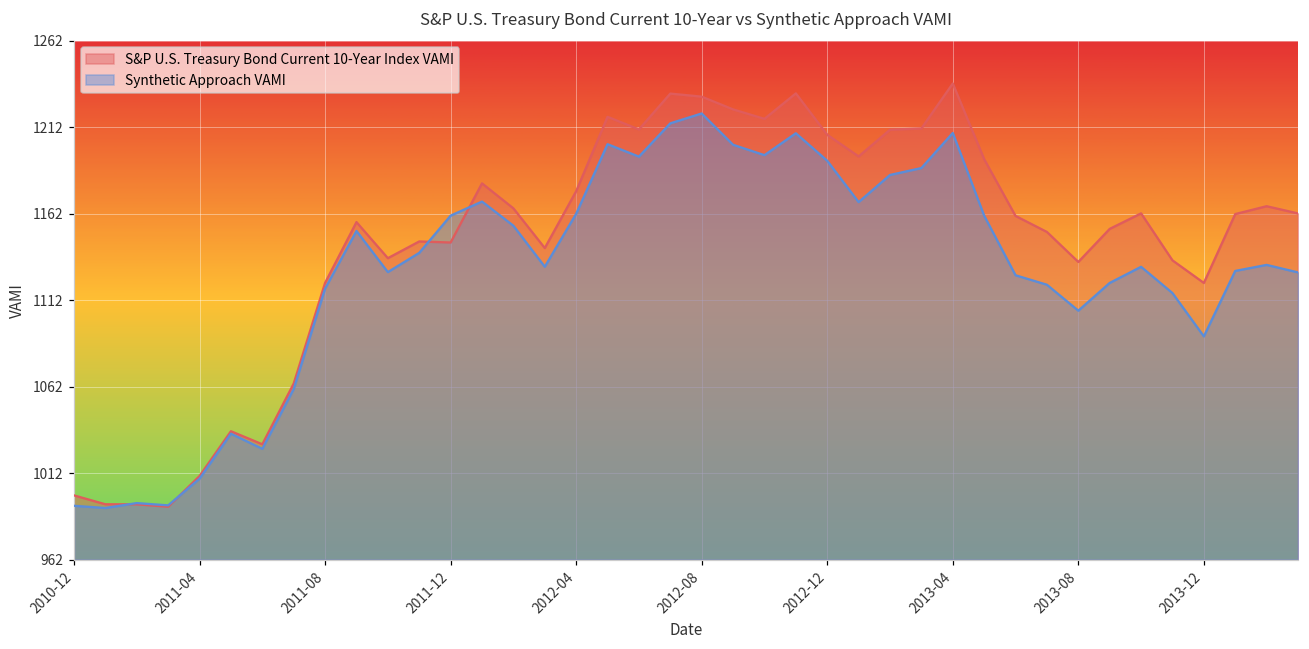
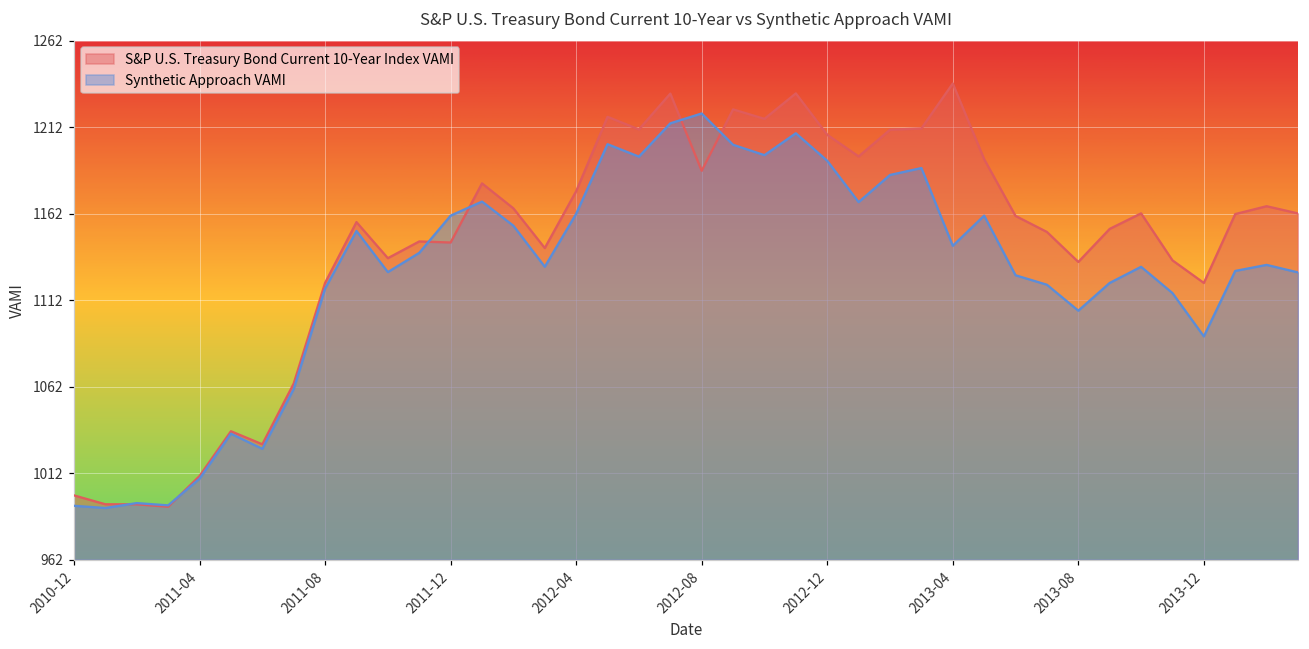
  {
    "S&P U.S. Treasury Bond Current 10-Year Index VAMI": {
      "2010-12": 1000,
      "2011-08": 1123,
      "2011-12": 1146,
      "2012-04": 1176,
-     "2012-08": 1230,
+     "2012-08": 1187,
      "2012-12": 1208,
      "2013-04": 1238,
      "2013-08": 1135,
      "2013-12": 1123
    },
    "Synthetic Approach VAMI": {
      "2010-12": 994,
      "2011-08": 1119,
      "2011-12": 1161,
      "2012-04": 1162,
      "2012-08": 1220,
      "2012-12": 1193,
-     "2013-04": 1209,
+     "2013-04": 1144,
      "2013-08": 1107,
      "2013-12": 1092
    }
  }
